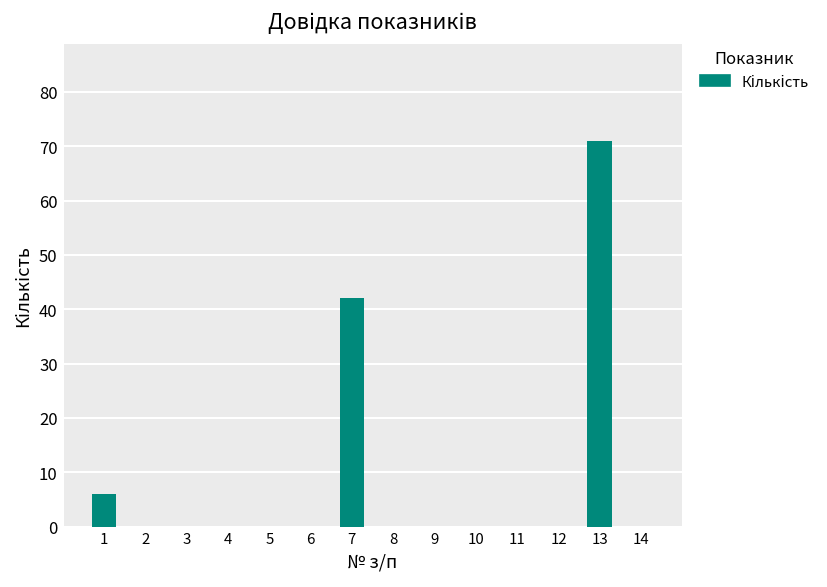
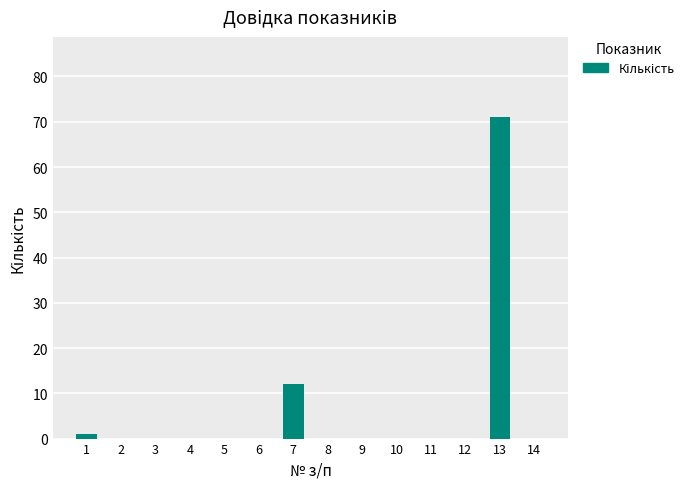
  {
-   "1": 6,
+   "1": 1,
    "2": 0,
    "3": 0,
    "4": 0,
    "5": 0,
    "6": 0,
-   "7": 42,
+   "7": 12,
    "8": 0,
    "9": 0,
    "10": 0,
    "11": 0,
    "12": 0,
    "13": 71,
    "14": 0
  }
